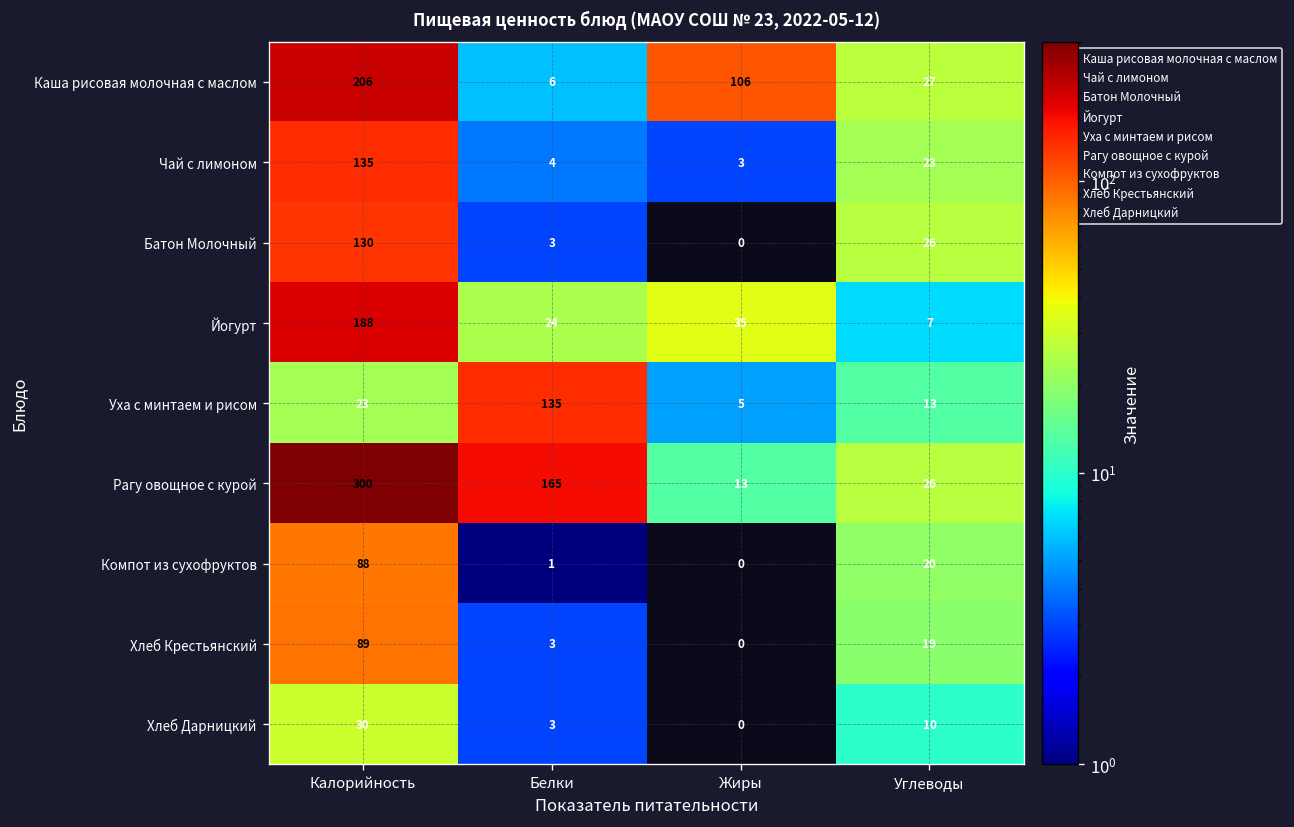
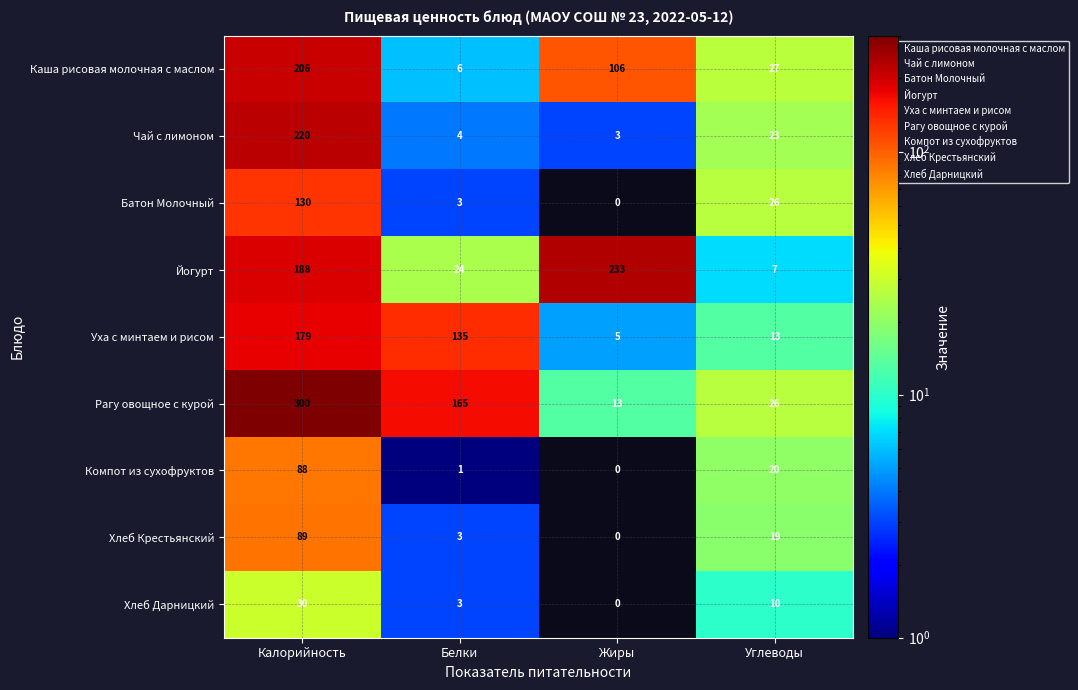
  {
    "Каша рисовая молочная с маслом": {
      "Калорийность": 206,
      "Белки": 6,
      "Жиры": 106,
      "Углеводы": 27
    },
    "Чай с лимоном": {
-     "Калорийность": 135,
+     "Калорийность": 220,
      "Белки": 4,
      "Жиры": 3,
      "Углеводы": 23
    },
    "Батон Молочный": {
      "Калорийность": 130,
      "Белки": 3,
      "Жиры": 0,
      "Углеводы": 26
    },
    "Йогурт": {
      "Калорийность": 188,
      "Белки": 24,
-     "Жиры": 35,
+     "Жиры": 233,
      "Углеводы": 7
    },
    "Уха с минтаем и рисом": {
-     "Калорийность": 23,
+     "Калорийность": 179,
      "Белки": 135,
      "Жиры": 5,
      "Углеводы": 13
    },
    "Рагу овощное с курой": {
      "Калорийность": 300,
      "Белки": 165,
      "Жиры": 13,
      "Углеводы": 26
    },
    "Компот из сухофруктов": {
      "Калорийность": 88,
      "Белки": 1,
      "Жиры": 0,
      "Углеводы": 20
    },
    "Хлеб Крестьянский": {
      "Калорийность": 89,
      "Белки": 3,
      "Жиры": 0,
      "Углеводы": 19
    },
    "Хлеб Дарницкий": {
      "Калорийность": 30,
      "Белки": 3,
      "Жиры": 0,
      "Углеводы": 10
    }
  }
